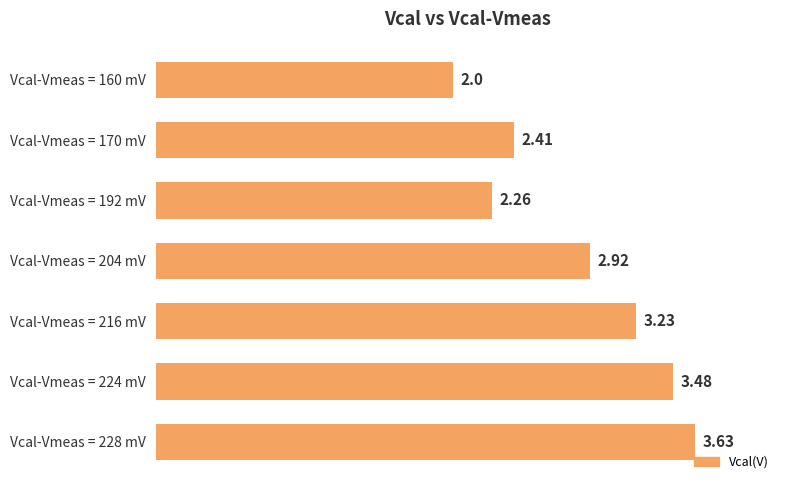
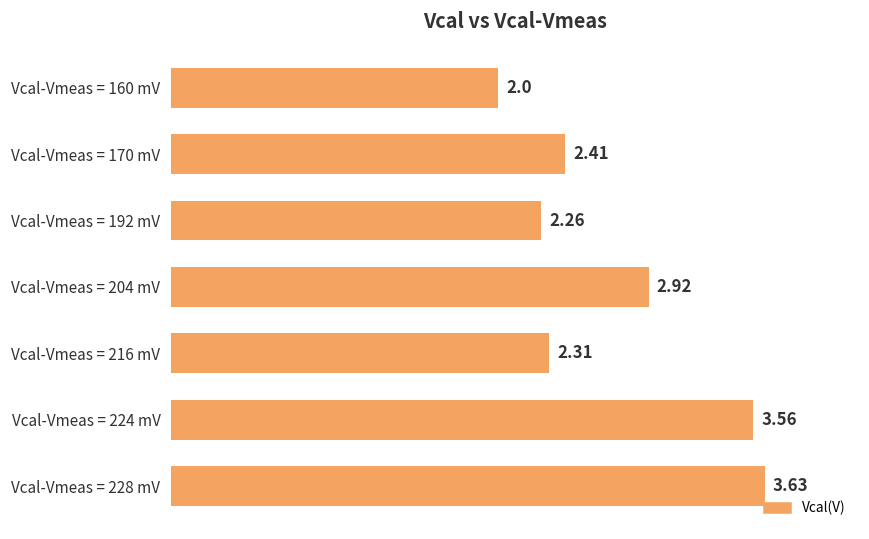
  {
    "Vcal-Vmeas = 160 mV": 2.0,
    "Vcal-Vmeas = 170 mV": 2.41,
    "Vcal-Vmeas = 192 mV": 2.26,
    "Vcal-Vmeas = 204 mV": 2.92,
-   "Vcal-Vmeas = 216 mV": 3.23,
-   "Vcal-Vmeas = 224 mV": 3.48,
+   "Vcal-Vmeas = 216 mV": 2.31,
+   "Vcal-Vmeas = 224 mV": 3.56,
    "Vcal-Vmeas = 228 mV": 3.63
  }
